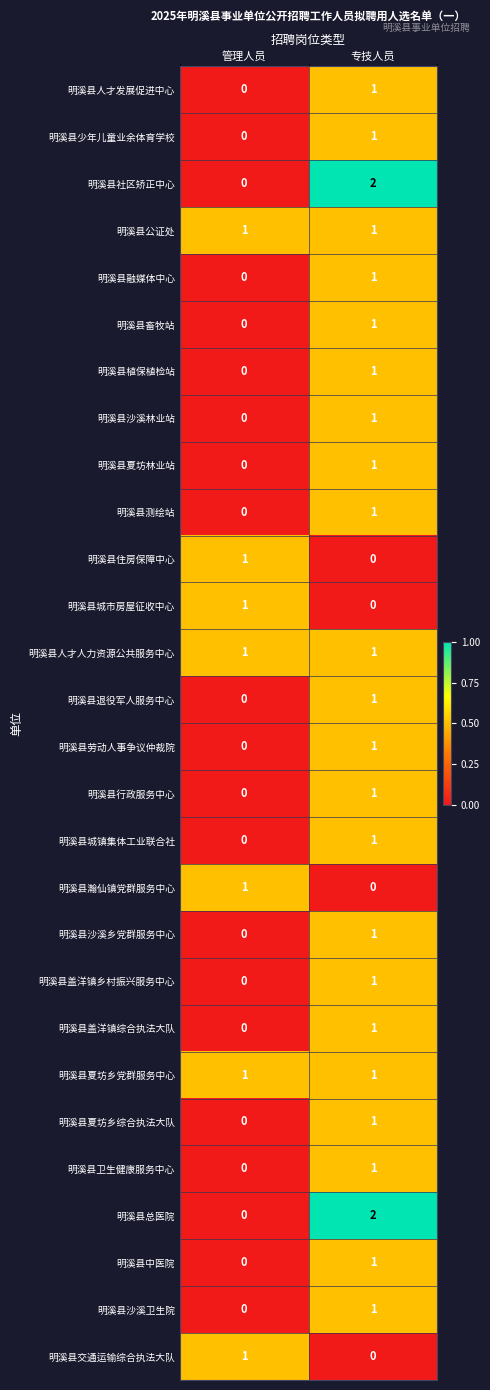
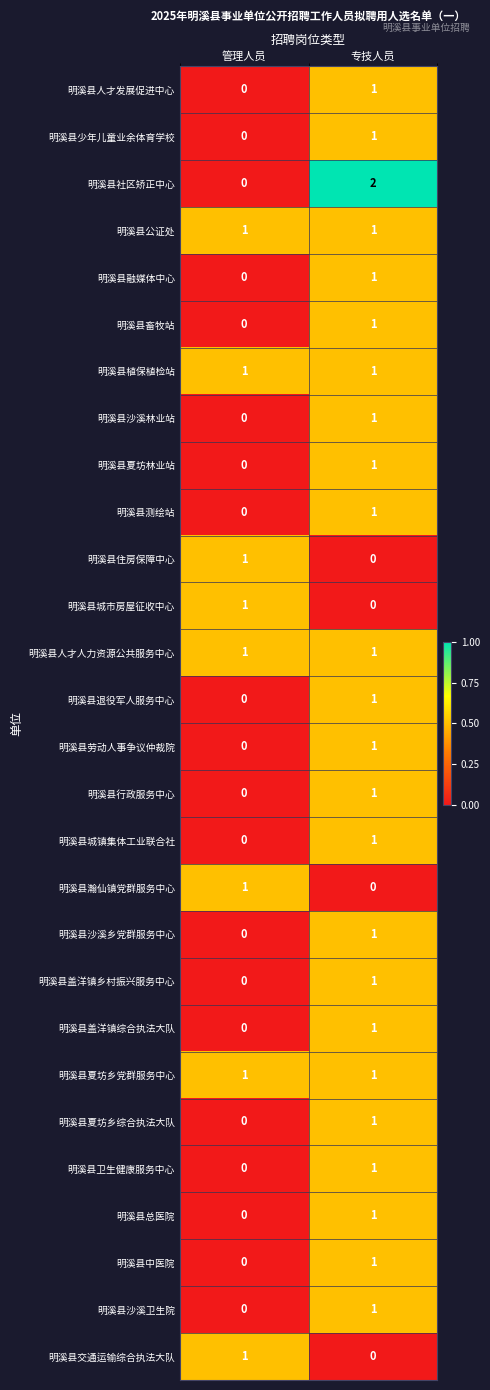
  {
    "明溪县人才发展促进中心": {
      "管理人员": 0,
      "专技人员": 1
    },
    "明溪县少年儿童业余体育学校": {
      "管理人员": 0,
      "专技人员": 1
    },
    "明溪县社区矫正中心": {
      "管理人员": 0,
      "专技人员": 2
    },
    "明溪县公证处": {
      "管理人员": 1,
      "专技人员": 1
    },
    "明溪县融媒体中心": {
      "管理人员": 0,
      "专技人员": 1
    },
    "明溪县畜牧站": {
      "管理人员": 0,
      "专技人员": 1
    },
    "明溪县植保植检站": {
-     "管理人员": 0,
+     "管理人员": 1,
      "专技人员": 1
    },
    "明溪县沙溪林业站": {
      "管理人员": 0,
      "专技人员": 1
    },
    "明溪县夏坊林业站": {
      "管理人员": 0,
      "专技人员": 1
    },
    "明溪县测绘站": {
      "管理人员": 0,
      "专技人员": 1
    },
    "明溪县住房保障中心": {
      "管理人员": 1,
      "专技人员": 0
    },
    "明溪县城市房屋征收中心": {
      "管理人员": 1,
      "专技人员": 0
    },
    "明溪县人才人力资源公共服务中心": {
      "管理人员": 1,
      "专技人员": 1
    },
    "明溪县退役军人服务中心": {
      "管理人员": 0,
      "专技人员": 1
    },
    "明溪县劳动人事争议仲裁院": {
      "管理人员": 0,
      "专技人员": 1
    },
    "明溪县行政服务中心": {
      "管理人员": 0,
      "专技人员": 1
    },
    "明溪县城镇集体工业联合社": {
      "管理人员": 0,
      "专技人员": 1
    },
    "明溪县瀚仙镇党群服务中心": {
      "管理人员": 1,
      "专技人员": 0
    },
    "明溪县沙溪乡党群服务中心": {
      "管理人员": 0,
      "专技人员": 1
    },
    "明溪县盖洋镇乡村振兴服务中心": {
      "管理人员": 0,
      "专技人员": 1
    },
    "明溪县盖洋镇综合执法大队": {
      "管理人员": 0,
      "专技人员": 1
    },
    "明溪县夏坊乡党群服务中心": {
      "管理人员": 1,
      "专技人员": 1
    },
    "明溪县夏坊乡综合执法大队": {
      "管理人员": 0,
      "专技人员": 1
    },
    "明溪县卫生健康服务中心": {
      "管理人员": 0,
      "专技人员": 1
    },
    "明溪县总医院": {
      "管理人员": 0,
-     "专技人员": 2
+     "专技人员": 1
    },
    "明溪县中医院": {
      "管理人员": 0,
      "专技人员": 1
    },
    "明溪县沙溪卫生院": {
      "管理人员": 0,
      "专技人员": 1
    },
    "明溪县交通运输综合执法大队": {
      "管理人员": 1,
      "专技人员": 0
    }
  }
